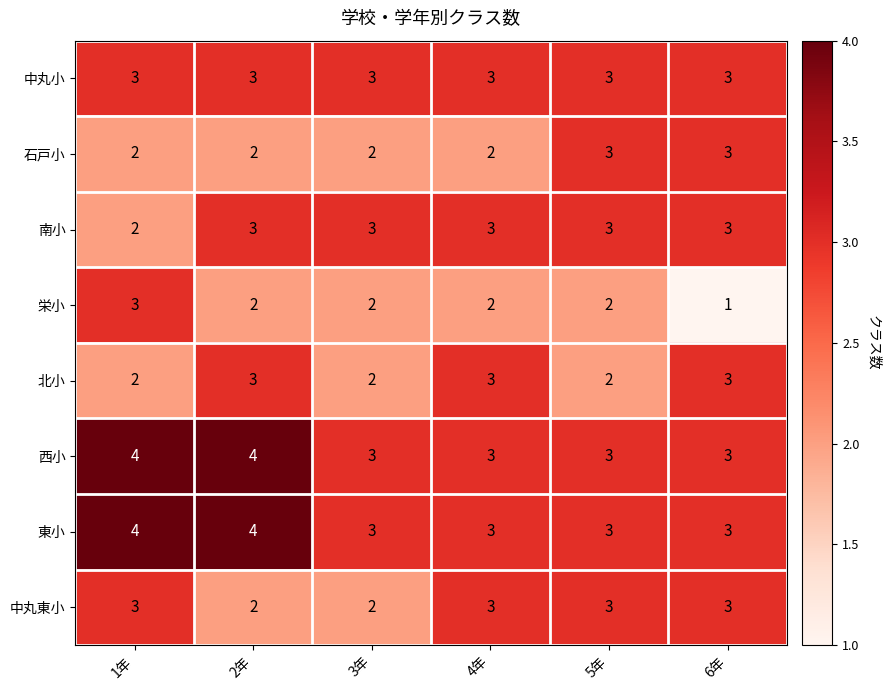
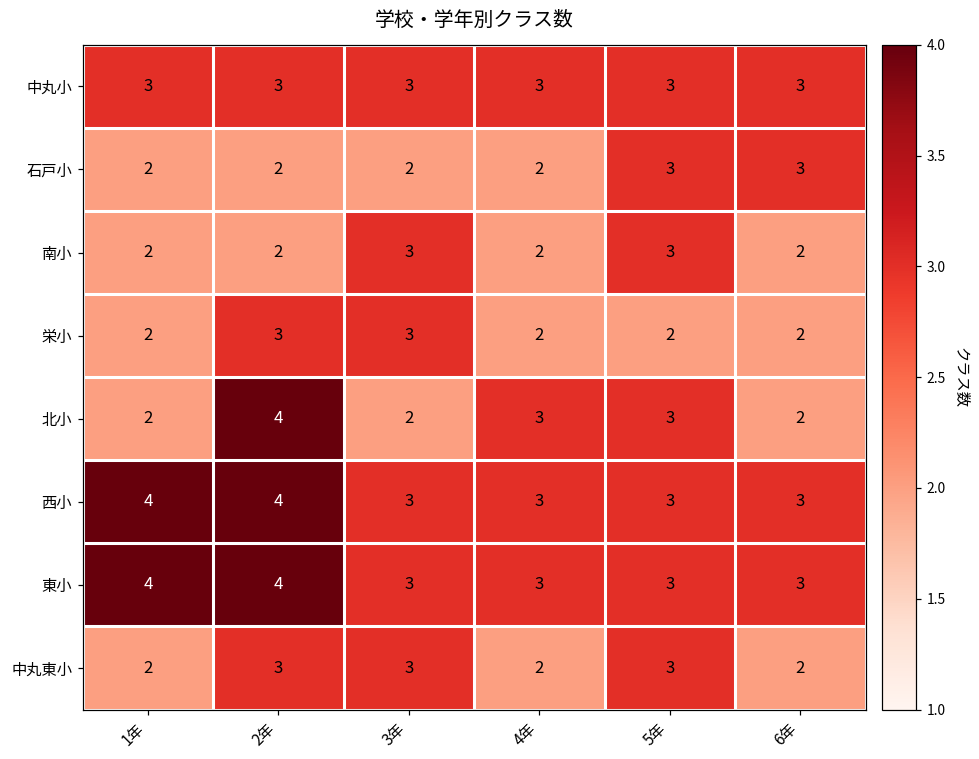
  {
    "中丸小": {
      "1年": 3,
      "2年": 3,
      "3年": 3,
      "4年": 3,
      "5年": 3,
      "6年": 3
    },
    "石戸小": {
      "1年": 2,
      "2年": 2,
      "3年": 2,
      "4年": 2,
      "5年": 3,
      "6年": 3
    },
    "南小": {
      "1年": 2,
-     "2年": 3,
+     "2年": 2,
      "3年": 3,
-     "4年": 3,
+     "4年": 2,
      "5年": 3,
-     "6年": 3
+     "6年": 2
    },
    "栄小": {
-     "1年": 3,
-     "2年": 2,
-     "3年": 2,
+     "1年": 2,
+     "2年": 3,
+     "3年": 3,
      "4年": 2,
      "5年": 2,
-     "6年": 1
+     "6年": 2
    },
    "北小": {
      "1年": 2,
-     "2年": 3,
+     "2年": 4,
      "3年": 2,
      "4年": 3,
-     "5年": 2,
-     "6年": 3
+     "5年": 3,
+     "6年": 2
    },
    "西小": {
      "1年": 4,
      "2年": 4,
      "3年": 3,
      "4年": 3,
      "5年": 3,
      "6年": 3
    },
    "東小": {
      "1年": 4,
      "2年": 4,
      "3年": 3,
      "4年": 3,
      "5年": 3,
      "6年": 3
    },
    "中丸東小": {
-     "1年": 3,
-     "2年": 2,
-     "3年": 2,
-     "4年": 3,
+     "1年": 2,
+     "2年": 3,
+     "3年": 3,
+     "4年": 2,
      "5年": 3,
-     "6年": 3
+     "6年": 2
    }
  }
